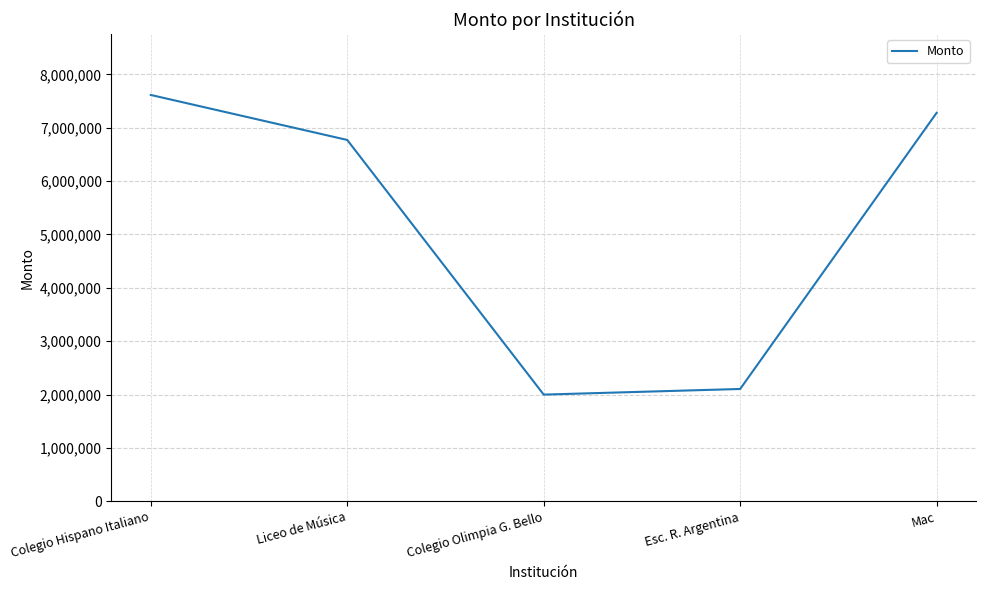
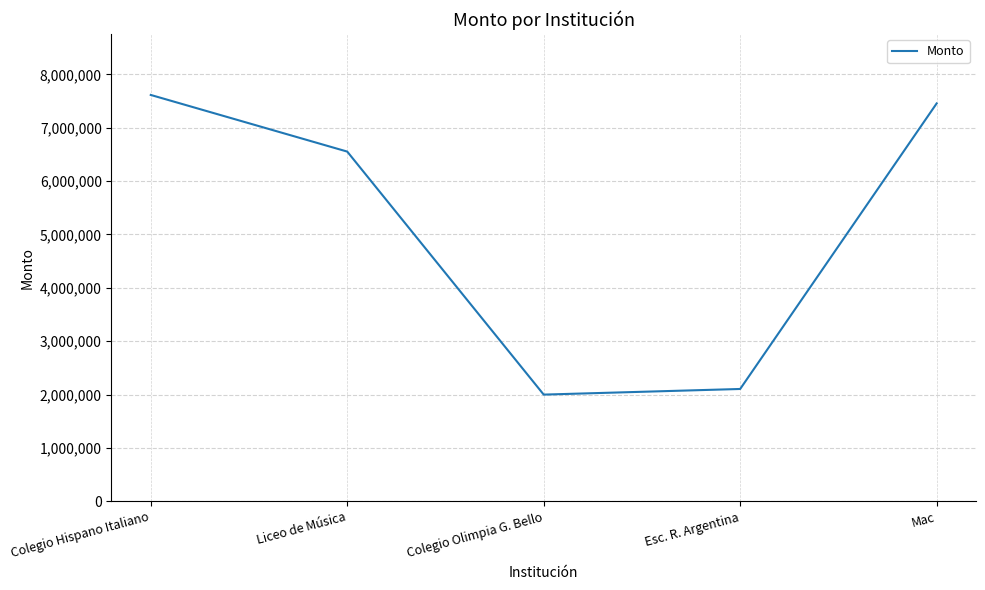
  {
    "Colegio Hispano Italiano": "7,600,000",
-   "Liceo de Música": "6,800,000",
+   "Liceo de Música": "6,600,000",
    "Colegio Olimpia G. Bello": "2,000,000",
    "Esc. R. Argentina": "2,100,000",
-   "Mac": "7,300,000"
+   "Mac": "7,500,000"
  }
